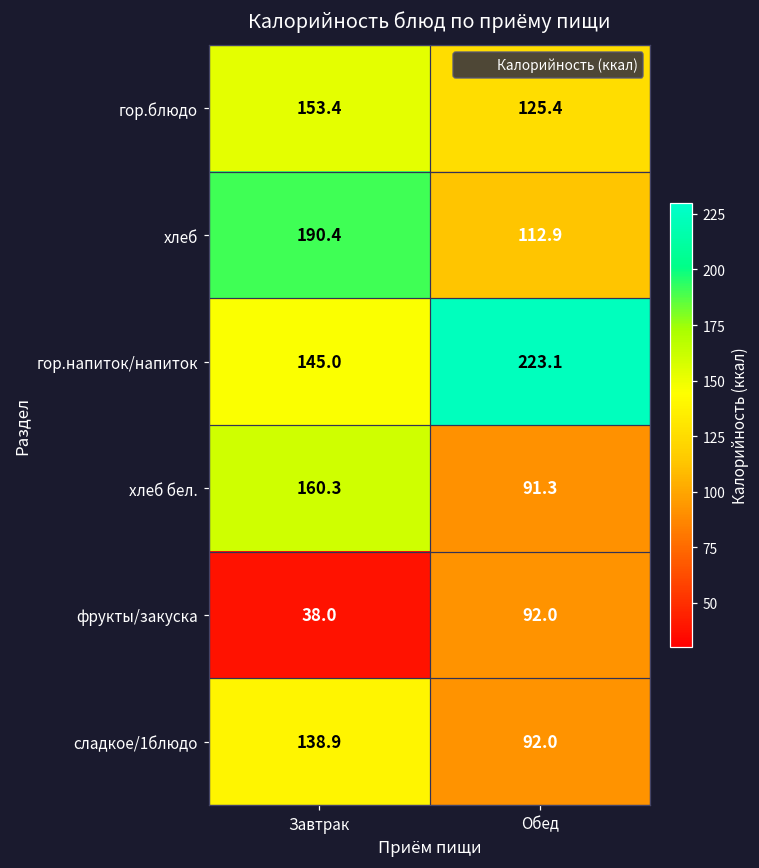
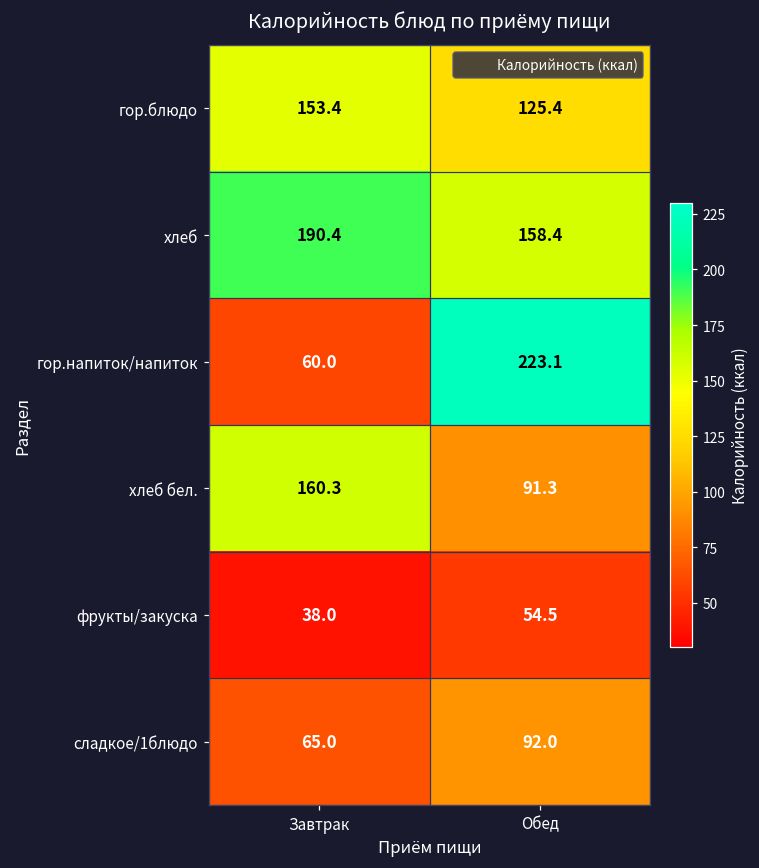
  {
    "гор.блюдо": {
      "Завтрак": 153.4,
      "Обед": 125.4
    },
    "хлеб": {
      "Завтрак": 190.4,
-     "Обед": 112.9
+     "Обед": 158.4
    },
    "гор.напиток/напиток": {
-     "Завтрак": 145.0,
+     "Завтрак": 60.0,
      "Обед": 223.1
    },
    "хлеб бел.": {
      "Завтрак": 160.3,
      "Обед": 91.3
    },
    "фрукты/закуска": {
      "Завтрак": 38.0,
-     "Обед": 92.0
+     "Обед": 54.5
    },
    "сладкое/1блюдо": {
-     "Завтрак": 138.9,
+     "Завтрак": 65.0,
      "Обед": 92.0
    }
  }
